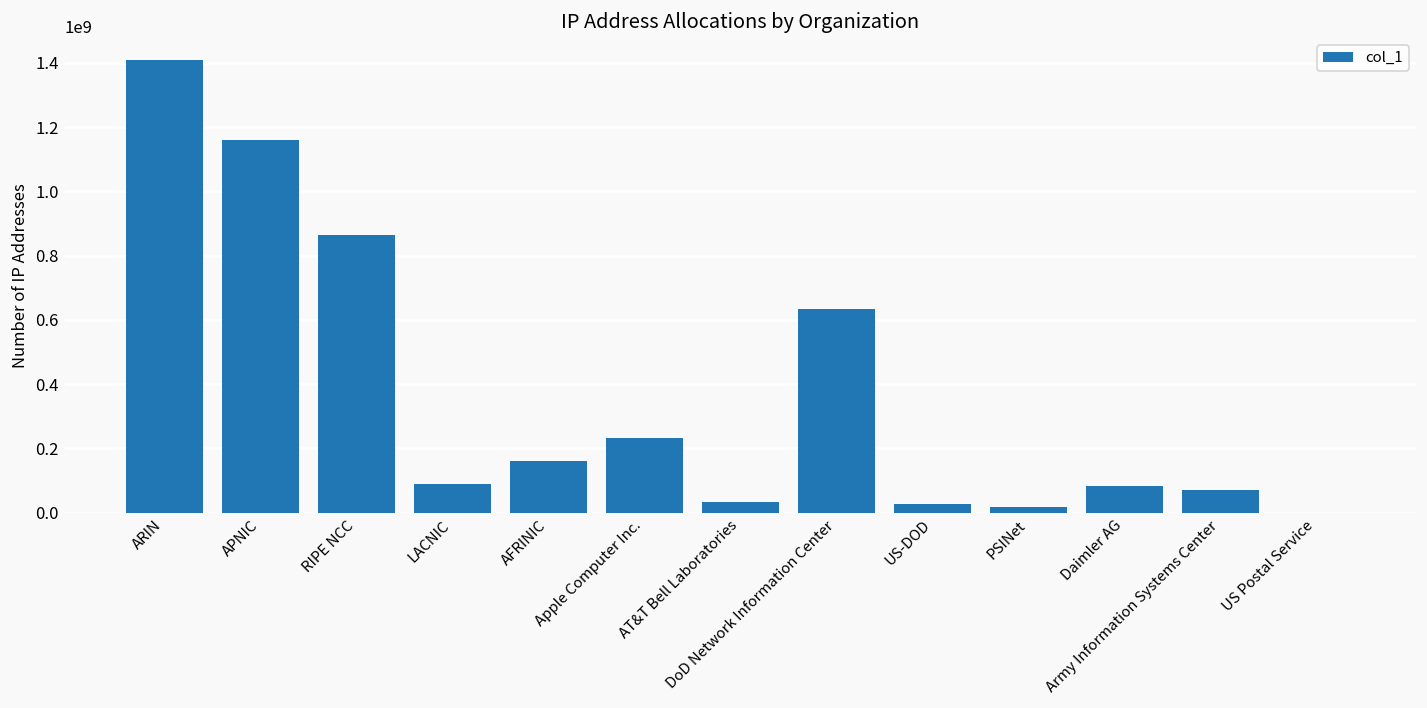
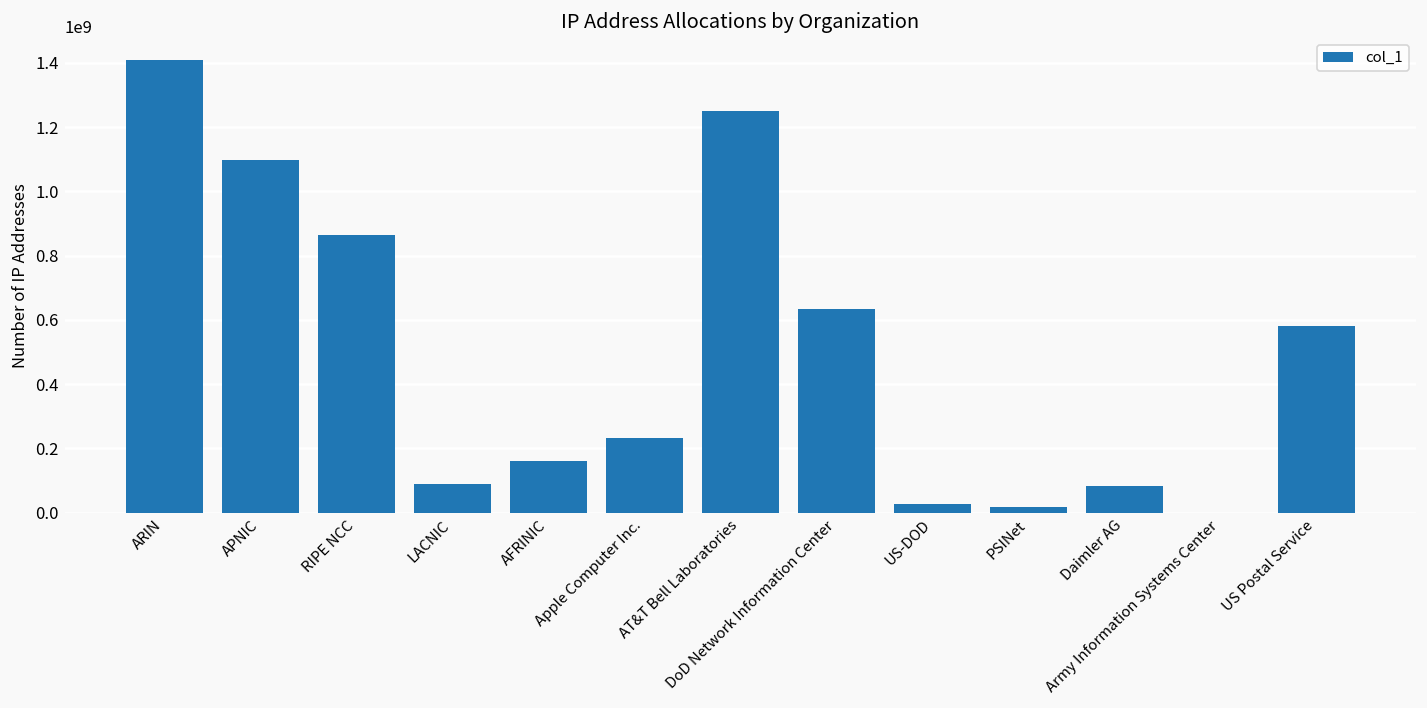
  {
    "ARIN": 1410000000,
-   "APNIC": 1160000000,
+   "APNIC": 1100000000,
    "RIPE NCC": 860000000,
    "LACNIC": 90000000,
    "AFRINIC": 160000000,
    "Apple Computer Inc.": 230000000,
-   "AT&T Bell Laboratories": 30000000,
+   "AT&T Bell Laboratories": 1250000000,
    "DoD Network Information Center": 630000000,
    "US-DOD": 30000000,
    "PSINet": 20000000,
    "Daimler AG": 80000000,
-   "Army Information Systems Center": 70000000,
-   "US Postal Service": 0
+   "Army Information Systems Center": 0,
+   "US Postal Service": 580000000
  }
